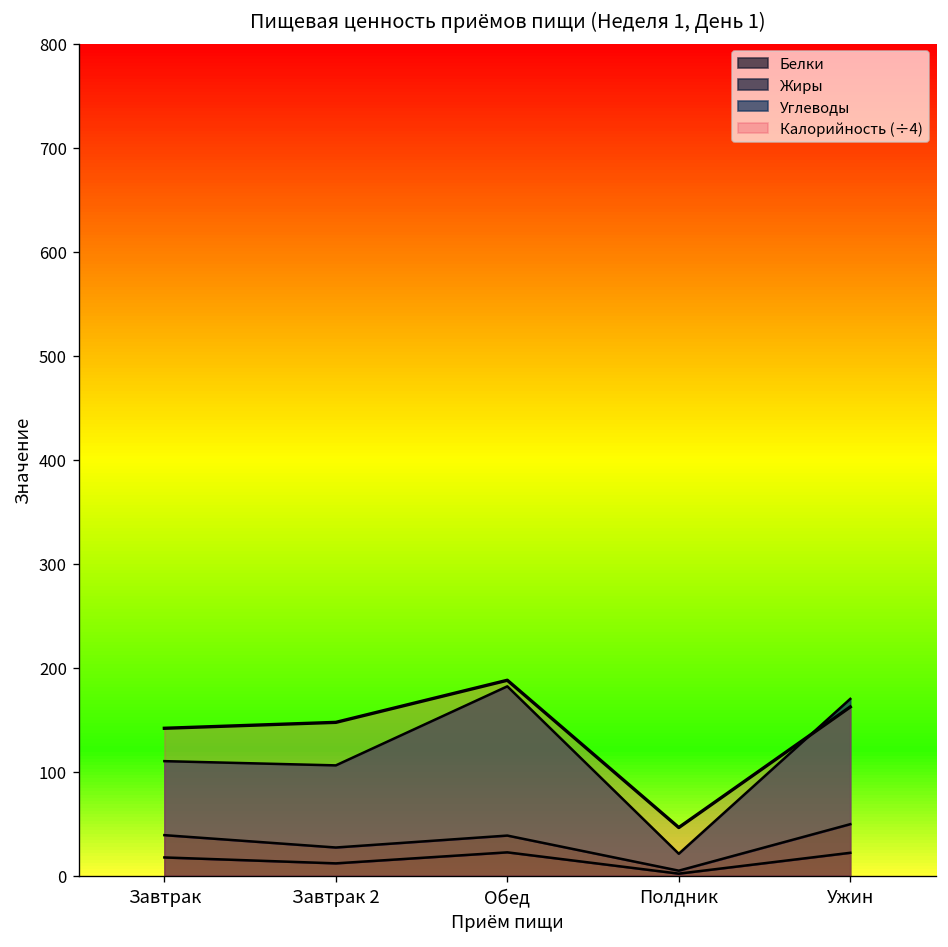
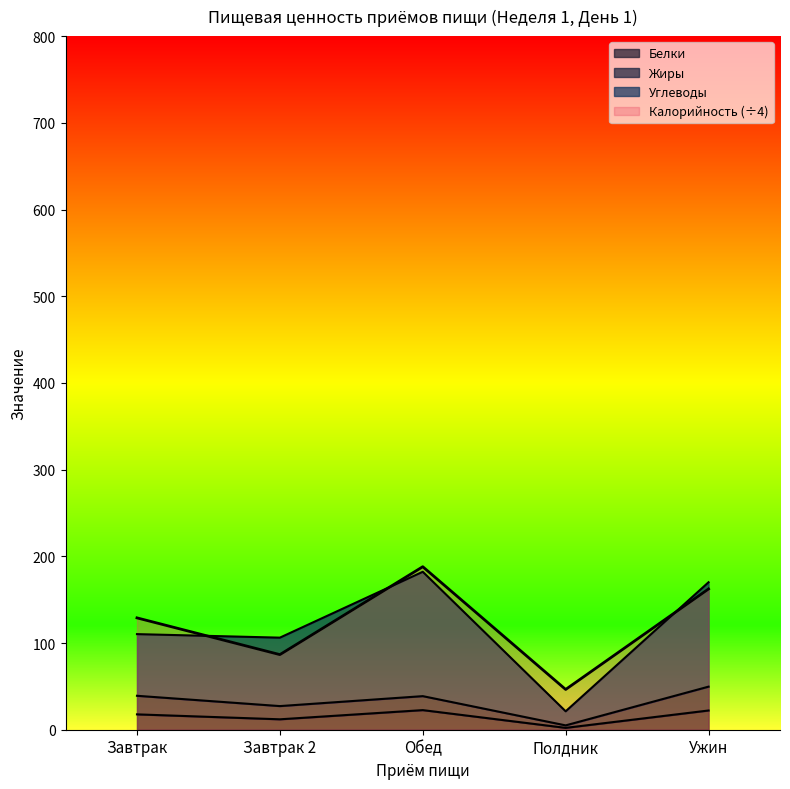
  {
    "Калорийность (÷4)": {
-     "Завтрак": 140,
-     "Завтрак 2": 150,
+     "Завтрак": 130,
+     "Завтрак 2": 90,
      "Обед": 190,
      "Полдник": 50,
      "Ужин": 160
    }
  }
